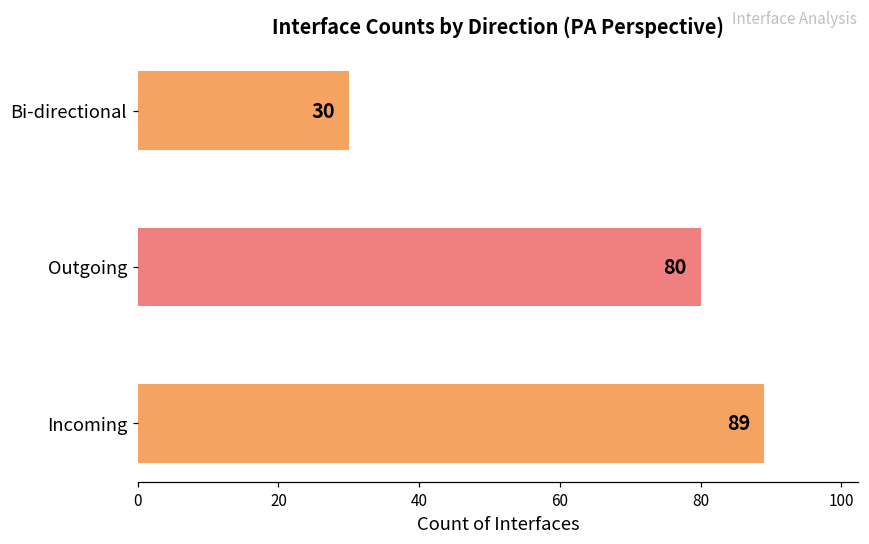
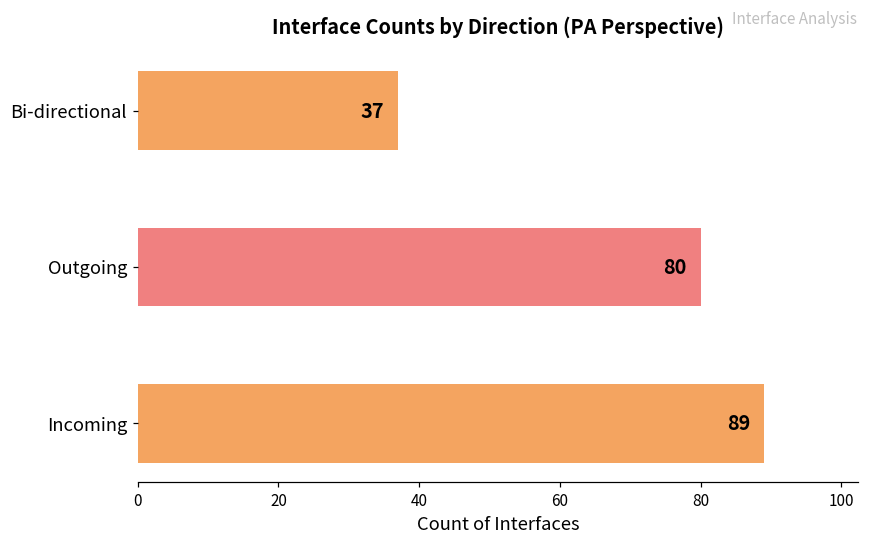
  {
-   "Bi-directional": 30,
+   "Bi-directional": 37,
    "Outgoing": 80,
    "Incoming": 89
  }
